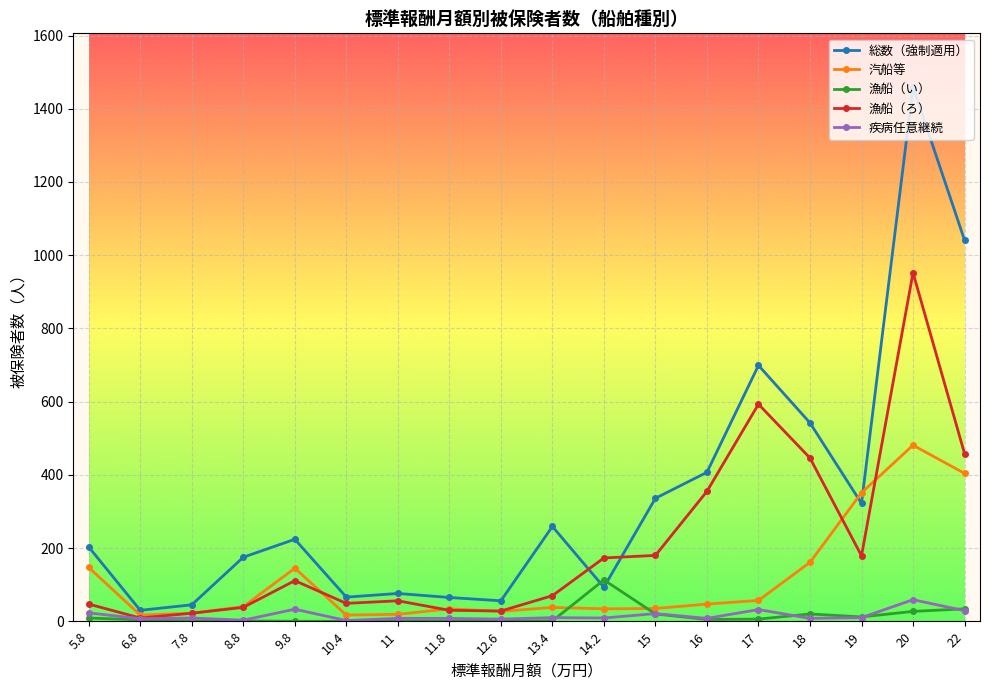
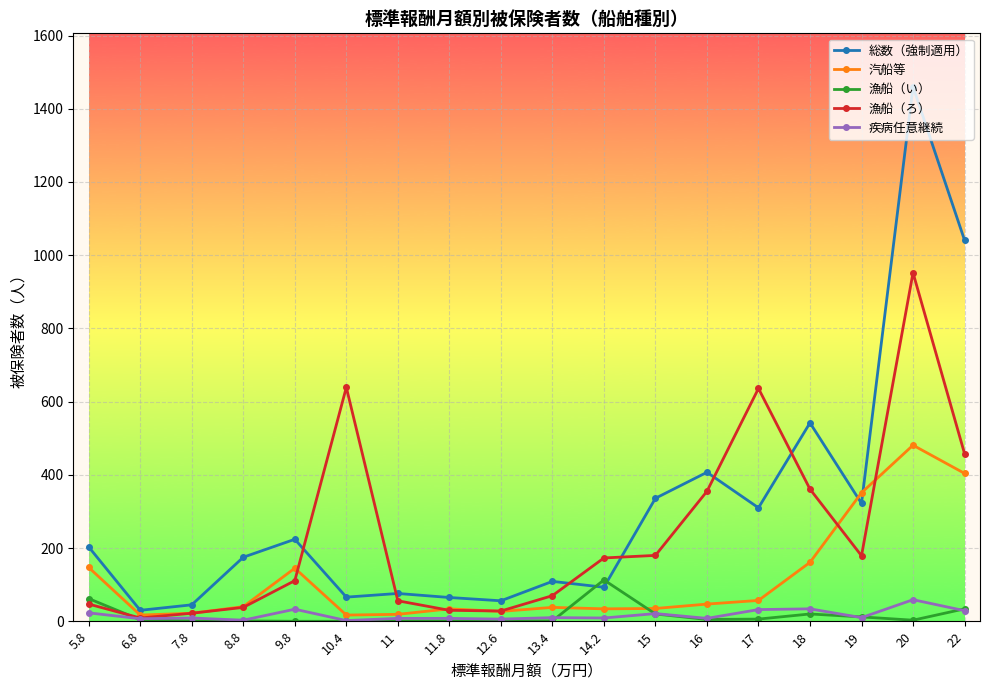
  {
    "総数（強制適用）": {
      "5.8": 200,
      "6.8": 30,
      "7.8": 50,
      "8.8": 180,
      "9.8": 220,
      "10.4": 70,
      "11": 80,
      "11.8": 70,
      "12.6": 60,
-     "13.4": 260,
+     "13.4": 110,
      "14.2": 90,
      "15": 340,
      "16": 410,
-     "17": 700,
+     "17": 310,
      "18": 540,
      "19": 320,
      "22": 1040
    },
    "汽船等": {
      "5.8": 150,
      "6.8": 20,
      "9.8": 150,
      "10.4": 20,
      "11": 20,
      "13.4": 40,
      "14.2": 30,
      "15": 40,
      "16": 50,
      "17": 60,
      "18": 160,
      "19": 350,
      "20": 480,
      "22": 400
    },
    "漁船（い）": {
-     "5.8": 10,
+     "5.8": 60,
      "7.8": 0,
      "9.8": 0,
      "13.4": 0,
      "14.2": 110,
      "17": 10,
      "18": 20,
-     "20": 30
+     "20": 0
    },
    "漁船（ろ）": {
      "5.8": 50,
      "9.8": 110,
-     "10.4": 50,
+     "10.4": 640,
      "11": 60,
      "13.4": 70,
      "14.2": 170,
      "15": 180,
      "16": 360,
-     "17": 590,
-     "18": 450,
+     "17": 640,
+     "18": 360,
      "19": 180,
      "20": 950,
      "22": 460
    },
    "疾病任意継続": {
      "5.8": 20,
      "7.8": 10,
      "9.8": 30,
      "13.4": 10,
      "14.2": 10,
      "17": 30,
-     "18": 10,
+     "18": 30,
      "20": 60
    }
  }
